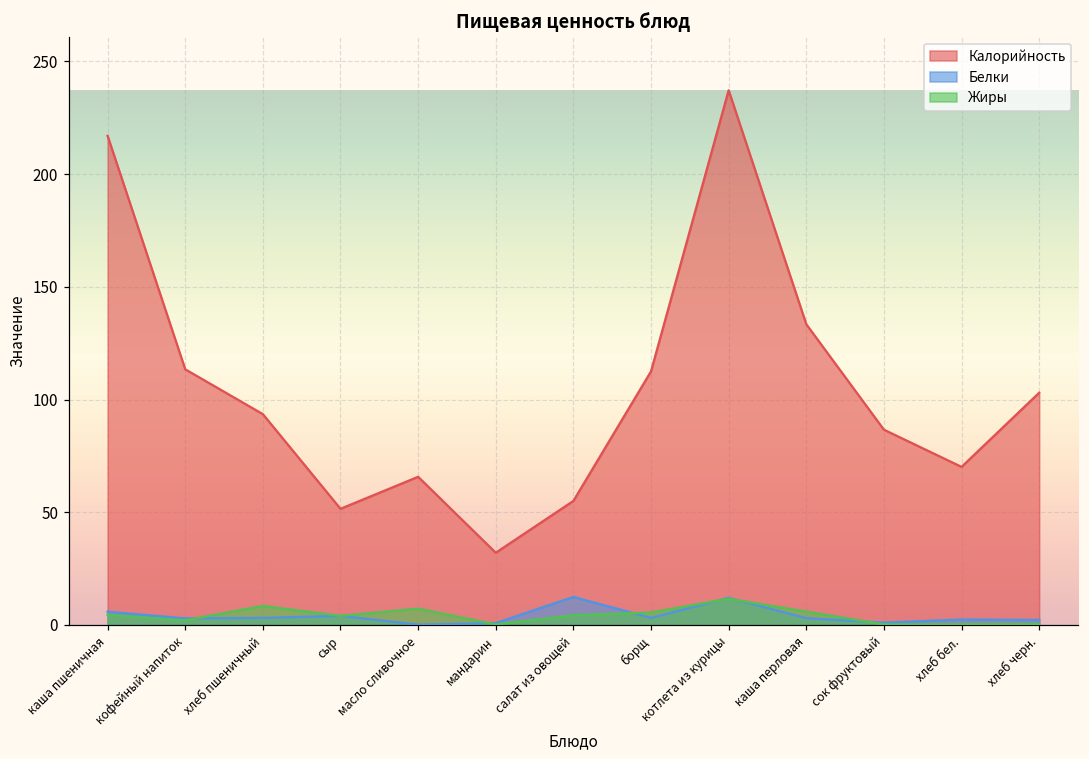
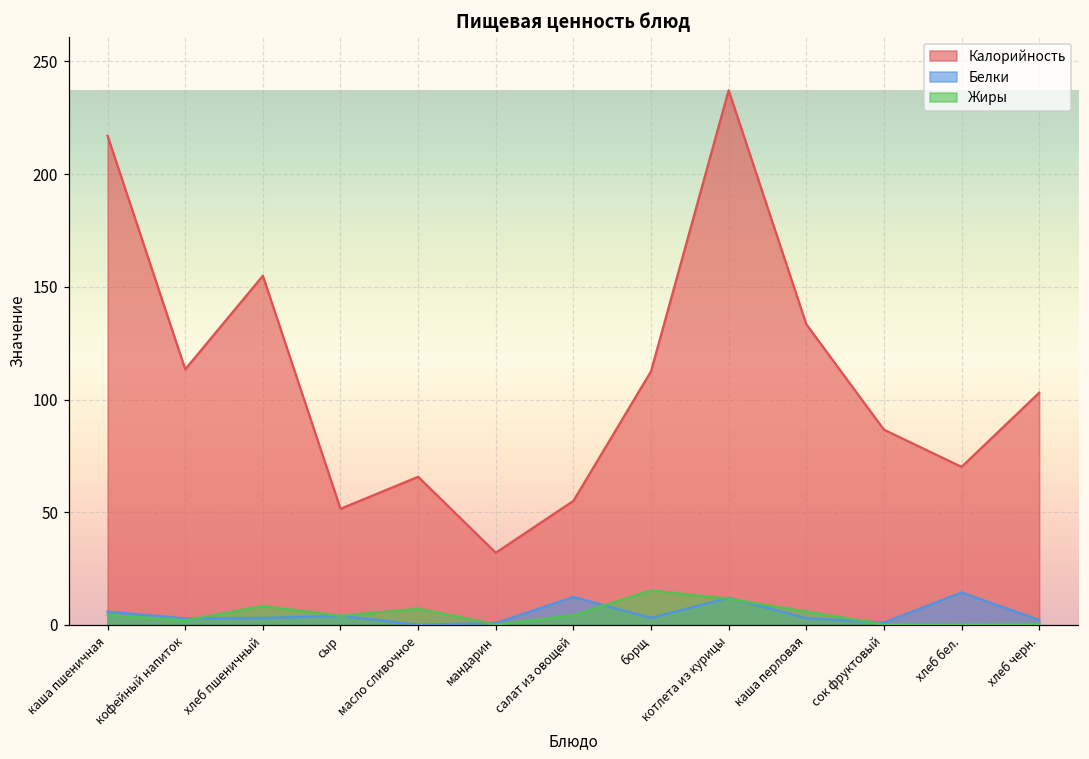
  {
    "Калорийность": {
      "каша пшеничная": 217,
      "кофейный напиток": 113,
-     "хлеб пшеничный": 94,
+     "хлеб пшеничный": 155,
      "сыр": 52,
      "масло сливочное": 66,
      "мандарин": 32,
      "салат из овощей": 55,
      "борщ": 113,
      "котлета из курицы": 237,
      "каша перловая": 133,
      "сок фруктовый": 87,
      "хлеб бел.": 70,
      "хлеб черн.": 103
    },
    "Белки": {
      "каша пшеничная": 6,
      "хлеб пшеничный": 3,
      "масло сливочное": 0,
      "салат из овощей": 12,
      "борщ": 3,
      "каша перловая": 3,
-     "хлеб бел.": 2,
+     "хлеб бел.": 14,
      "хлеб черн.": 2
    },
    "Жиры": {
      "каша пшеничная": 4,
      "хлеб пшеничный": 8,
      "масло сливочное": 7,
      "салат из овощей": 4,
-     "борщ": 6,
+     "борщ": 15,
      "каша перловая": 6,
      "хлеб бел.": 0,
      "хлеб черн.": 0
    }
  }
